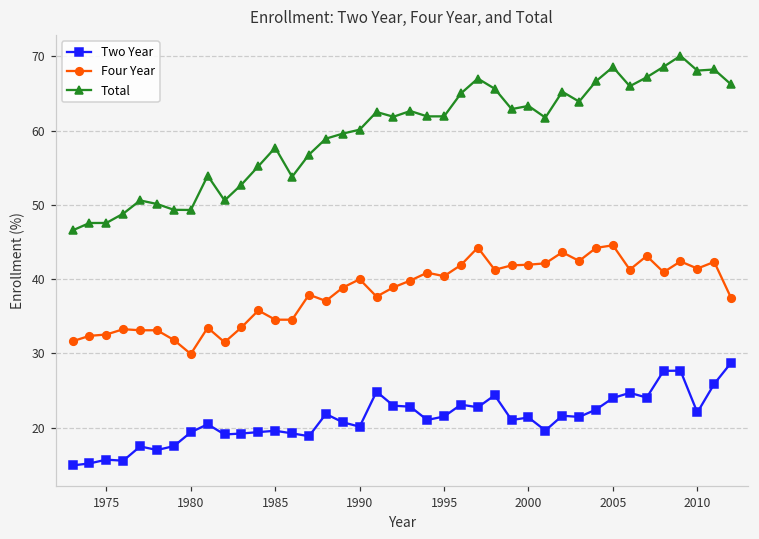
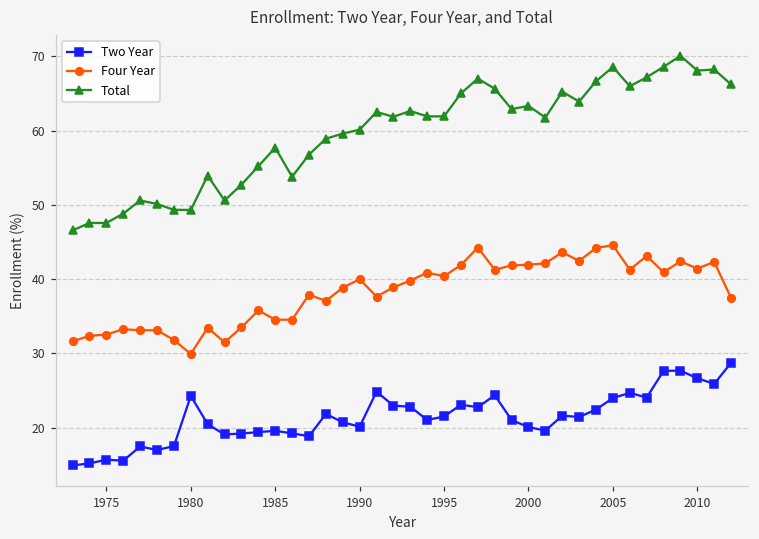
  {
    "Two Year": {
      "1975": 16,
-     "1980": 19,
+     "1980": 24,
      "1985": 20,
      "1990": 20,
      "1995": 22,
-     "2000": 21,
+     "2000": 20,
      "2005": 24,
-     "2010": 22
+     "2010": 27
    },
    "Four Year": {
      "1975": 33,
      "1980": 30,
      "1985": 35,
      "1990": 40,
      "1995": 40,
      "2000": 42,
      "2005": 45,
      "2010": 41
    },
    "Total": {
      "1975": 48,
      "1980": 49,
      "1985": 58,
      "1990": 60,
      "1995": 62,
      "2000": 63,
      "2005": 69,
      "2010": 68
    }
  }
